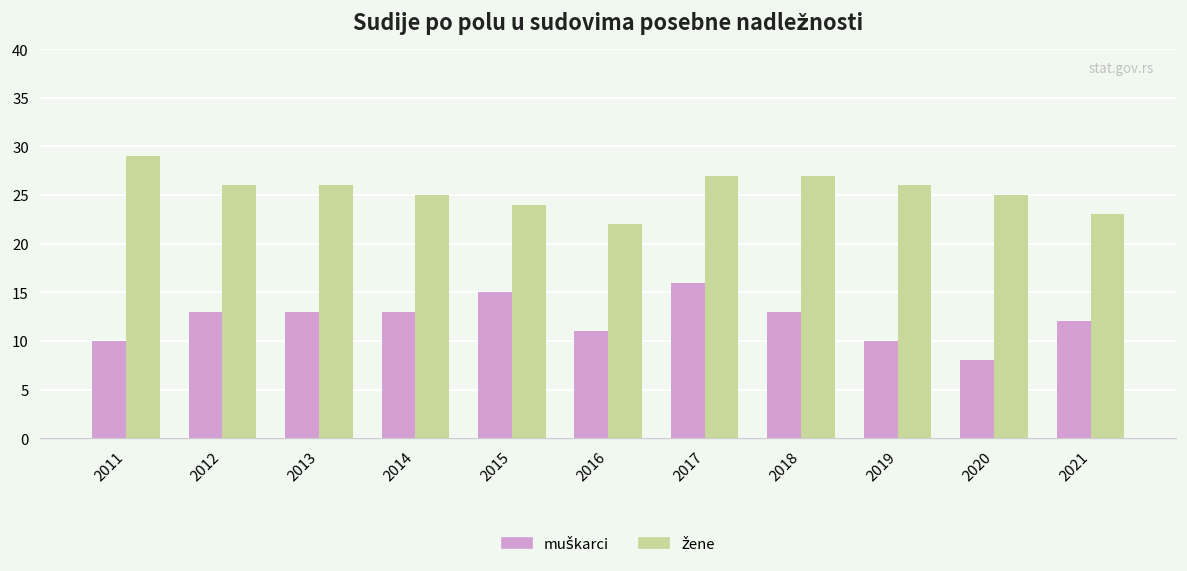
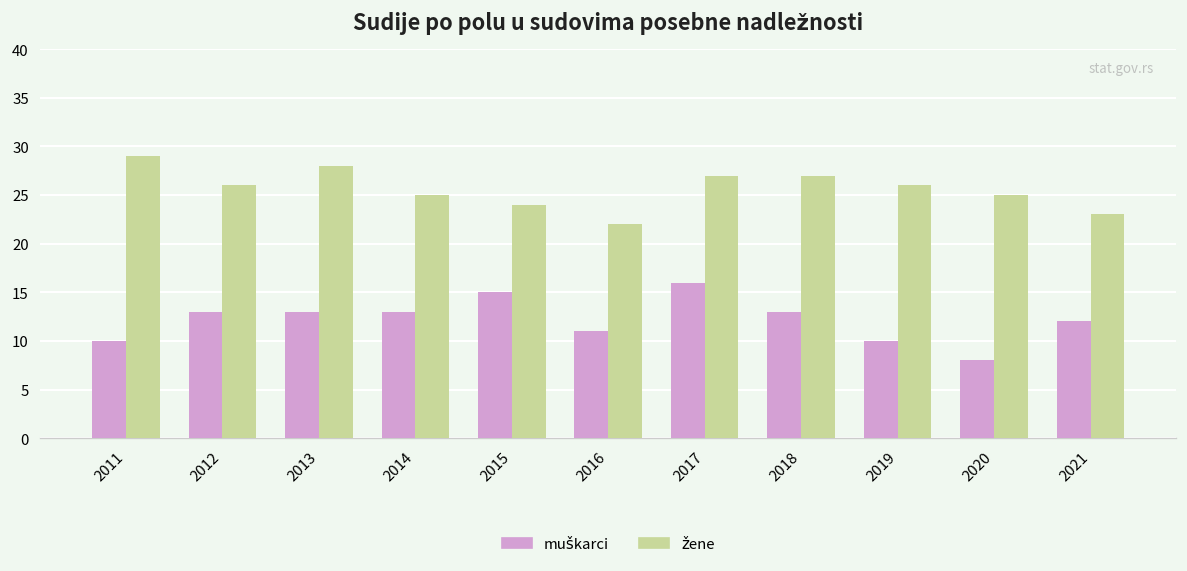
  {
    "muškarci": {
      "2011": 10,
      "2012": 13,
      "2013": 13,
      "2014": 13,
      "2015": 15,
      "2016": 11,
      "2017": 16,
      "2018": 13,
      "2019": 10,
      "2020": 8,
      "2021": 12
    },
    "žene": {
      "2011": 29,
      "2012": 26,
-     "2013": 26,
+     "2013": 28,
      "2014": 25,
      "2015": 24,
      "2016": 22,
      "2017": 27,
      "2018": 27,
      "2019": 26,
      "2020": 25,
      "2021": 23
    }
  }
